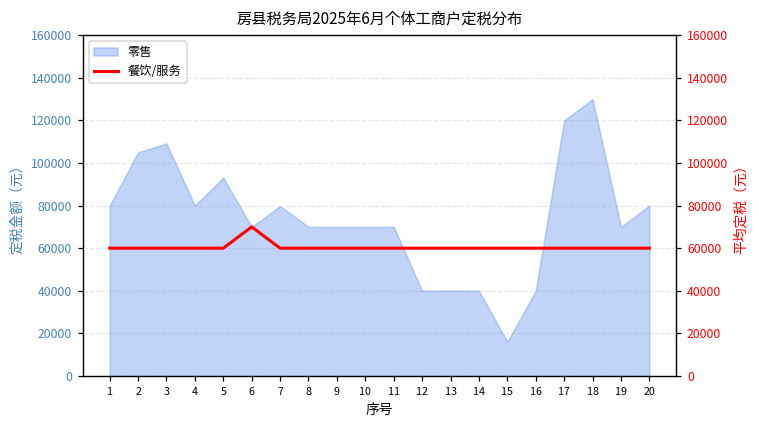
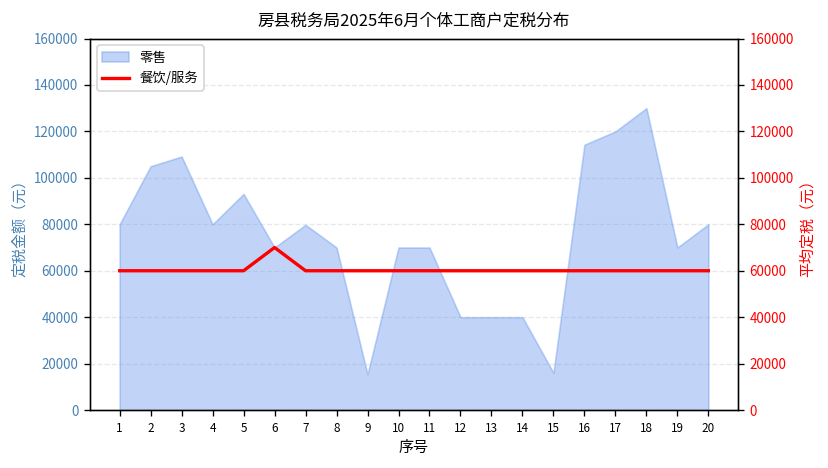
  {
    "零售": {
      "1": 80000,
      "2": 105000,
      "3": 109000,
      "4": 80000,
      "5": 93000,
      "6": 70000,
      "7": 80000,
      "8": 70000,
-     "9": 70000,
+     "9": 15000,
      "10": 70000,
      "11": 70000,
      "12": 40000,
      "13": 40000,
      "14": 40000,
      "15": 16000,
-     "16": 40000,
+     "16": 114000,
      "17": 120000,
      "18": 130000,
      "19": 70000,
      "20": 80000
    },
    "餐饮/服务": {
      "1": 60000,
      "2": 60000,
      "3": 60000,
      "4": 60000,
      "5": 60000,
      "6": 70000,
      "7": 60000,
      "8": 60000,
      "9": 60000,
      "10": 60000,
      "11": 60000,
      "12": 60000,
      "13": 60000,
      "14": 60000,
      "15": 60000,
      "16": 60000,
      "17": 60000,
      "18": 60000,
      "19": 60000,
      "20": 60000
    }
  }
